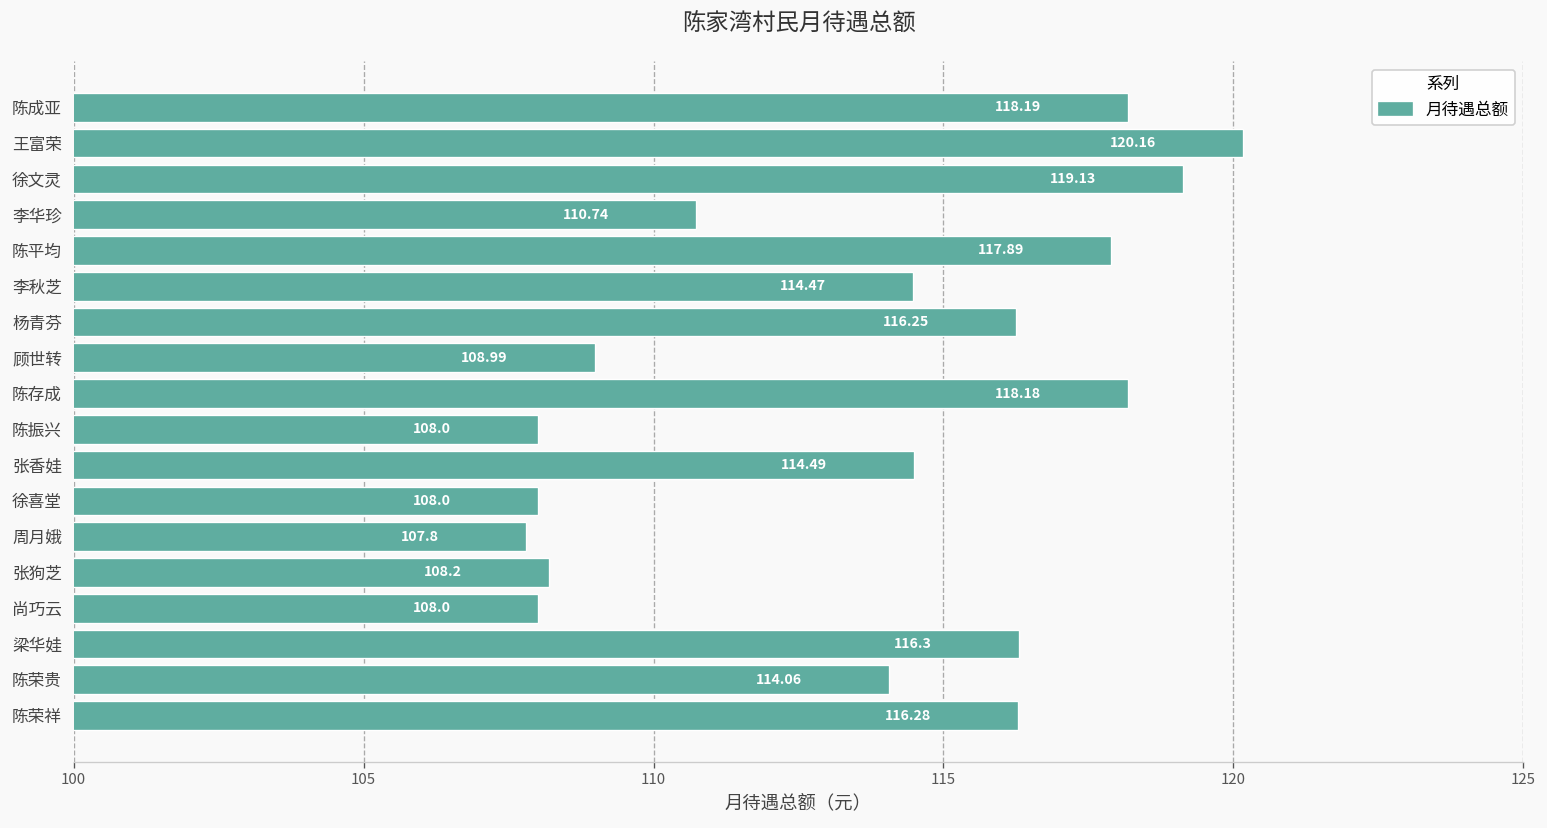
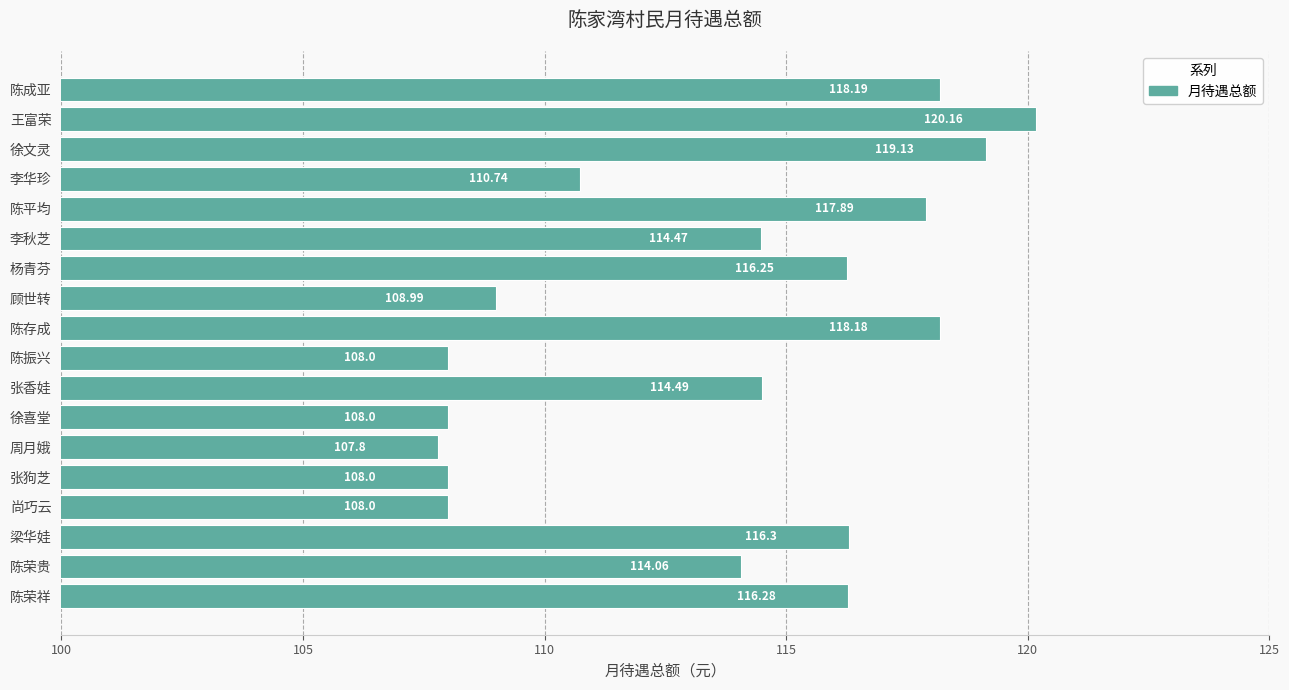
  {
    "陈成亚": 118.19,
    "王富荣": 120.16,
    "徐文灵": 119.13,
    "李华珍": 110.74,
    "陈平均": 117.89,
    "李秋芝": 114.47,
    "杨青芬": 116.25,
    "顾世转": 108.99,
    "陈存成": 118.18,
    "陈振兴": 108.0,
    "张香娃": 114.49,
    "徐喜堂": 108.0,
    "周月娥": 107.8,
-   "张狗芝": 108.2,
+   "张狗芝": 108.0,
    "尚巧云": 108.0,
    "梁华娃": 116.3,
    "陈荣贵": 114.06,
    "陈荣祥": 116.28
  }
